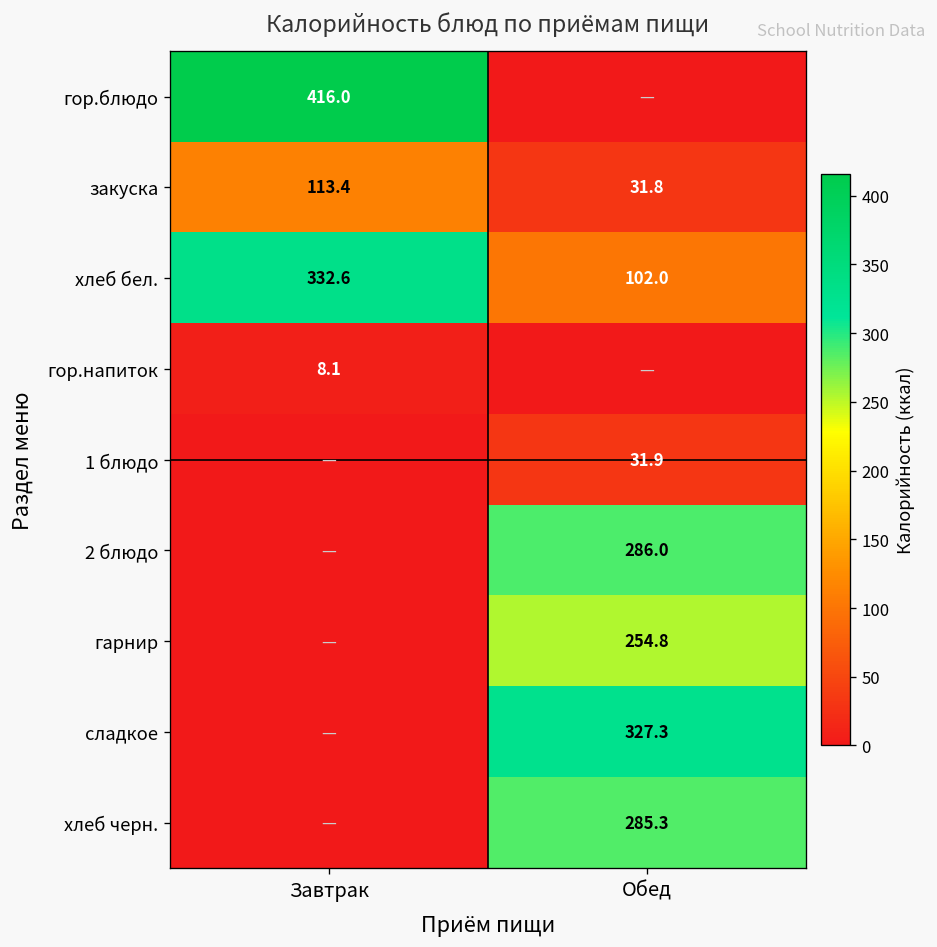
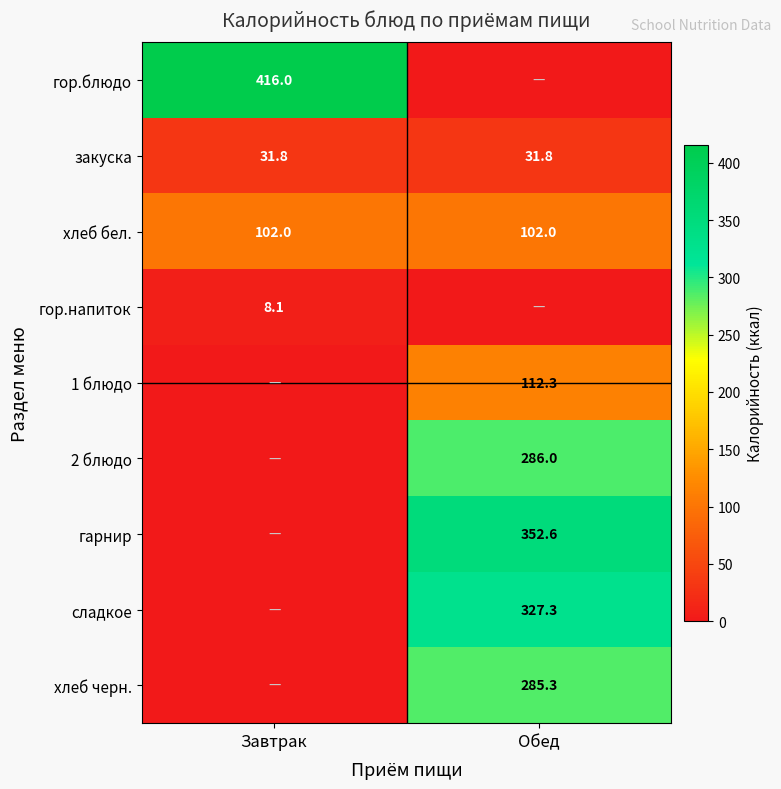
  {
    "гор.блюдо": {
      "Завтрак": 416.0
    },
    "закуска": {
-     "Завтрак": 113.4,
+     "Завтрак": 31.8,
      "Обед": 31.8
    },
    "хлеб бел.": {
-     "Завтрак": 332.6,
+     "Завтрак": 102.0,
      "Обед": 102.0
    },
    "гор.напиток": {
      "Завтрак": 8.1
    },
    "1 блюдо": {
-     "Обед": 31.9
+     "Обед": 112.3
    },
    "2 блюдо": {
      "Обед": 286.0
    },
    "гарнир": {
-     "Обед": 254.8
+     "Обед": 352.6
    },
    "сладкое": {
      "Обед": 327.3
    },
    "хлеб черн.": {
      "Обед": 285.3
    }
  }
